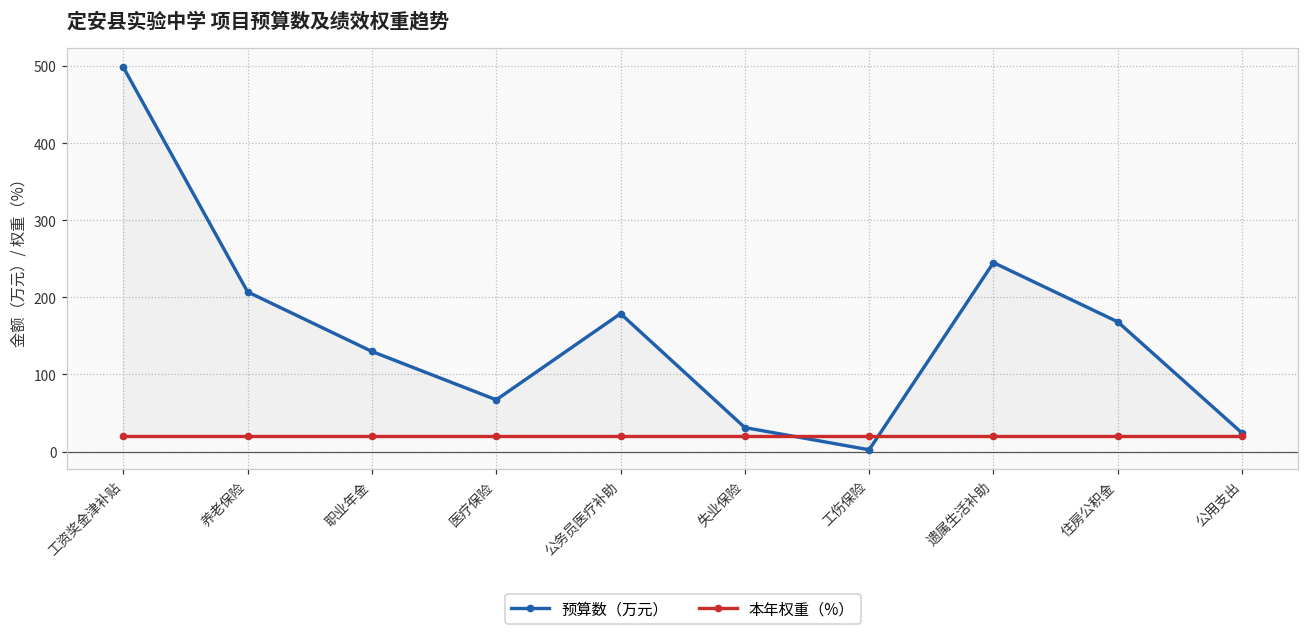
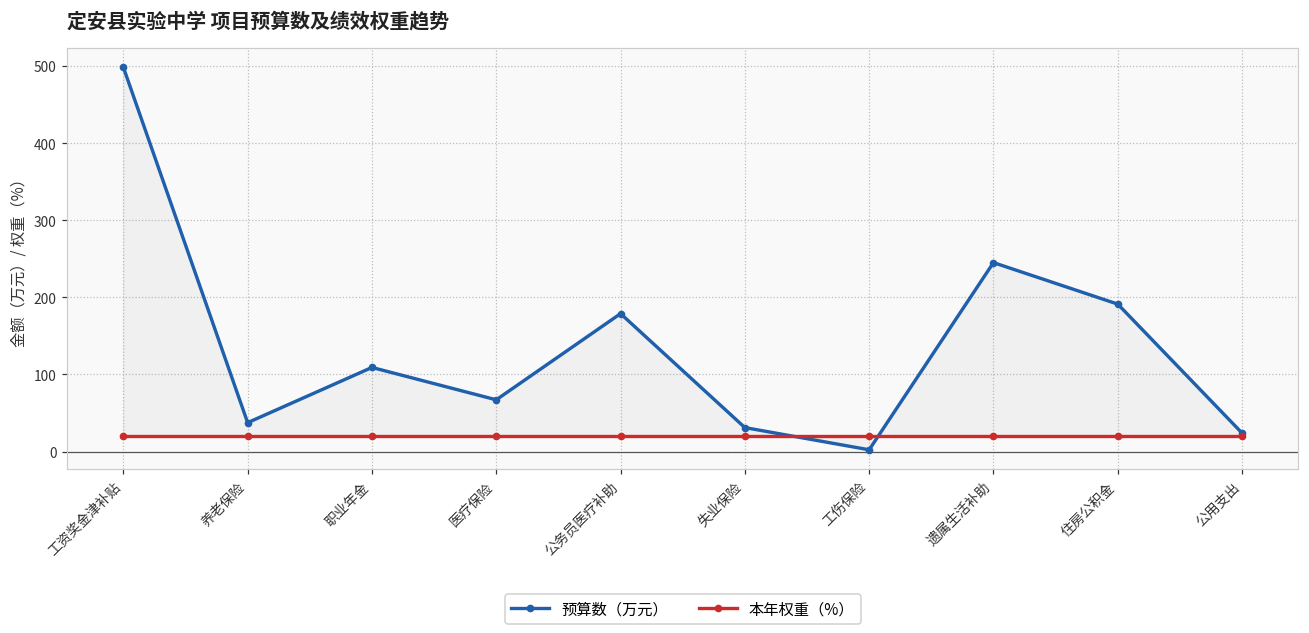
  {
    "预算数（万元）": {
-     "养老保险": 210,
-     "职业年金": 130,
+     "养老保险": 40,
+     "职业年金": 110,
      "工伤保险": 0,
-     "住房公积金": 170
+     "住房公积金": 190
    },
    "本年权重（%）": {
      "工资奖金津补贴": 20,
      "养老保险": 20,
      "职业年金": 20,
      "医疗保险": 20,
      "公务员医疗补助": 20,
      "失业保险": 20,
      "遗属生活补助": 20,
      "住房公积金": 20,
      "公用支出": 20
    }
  }
